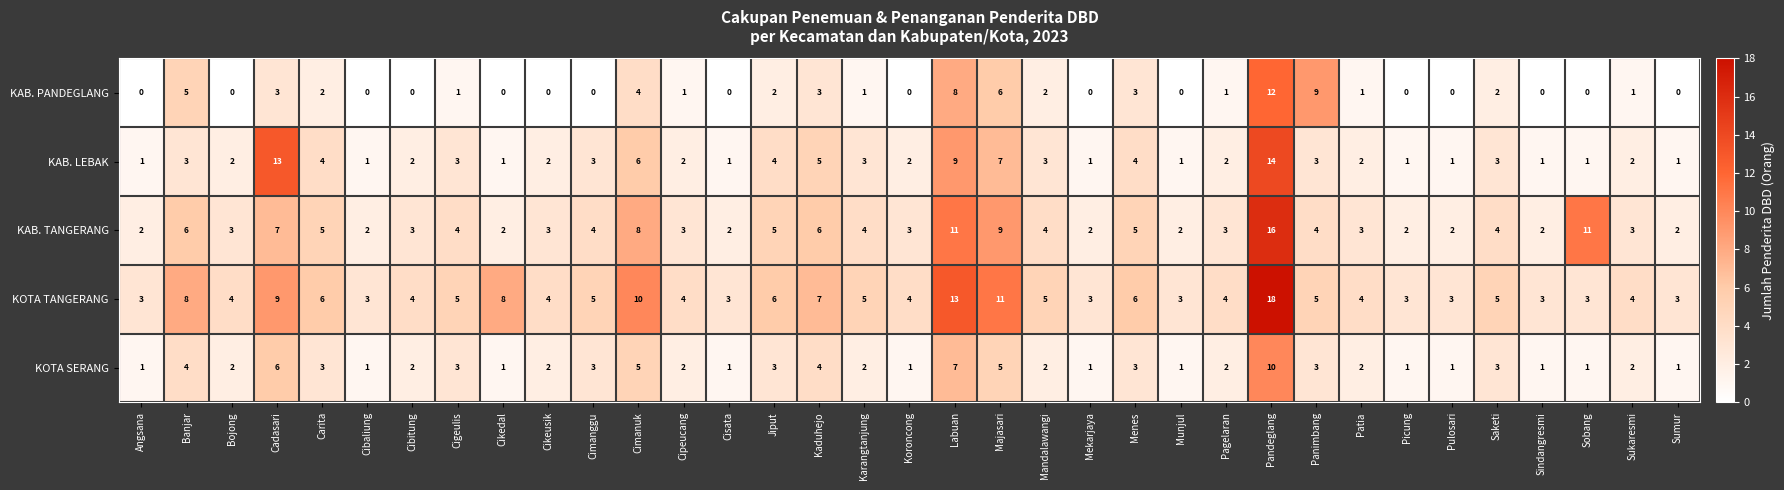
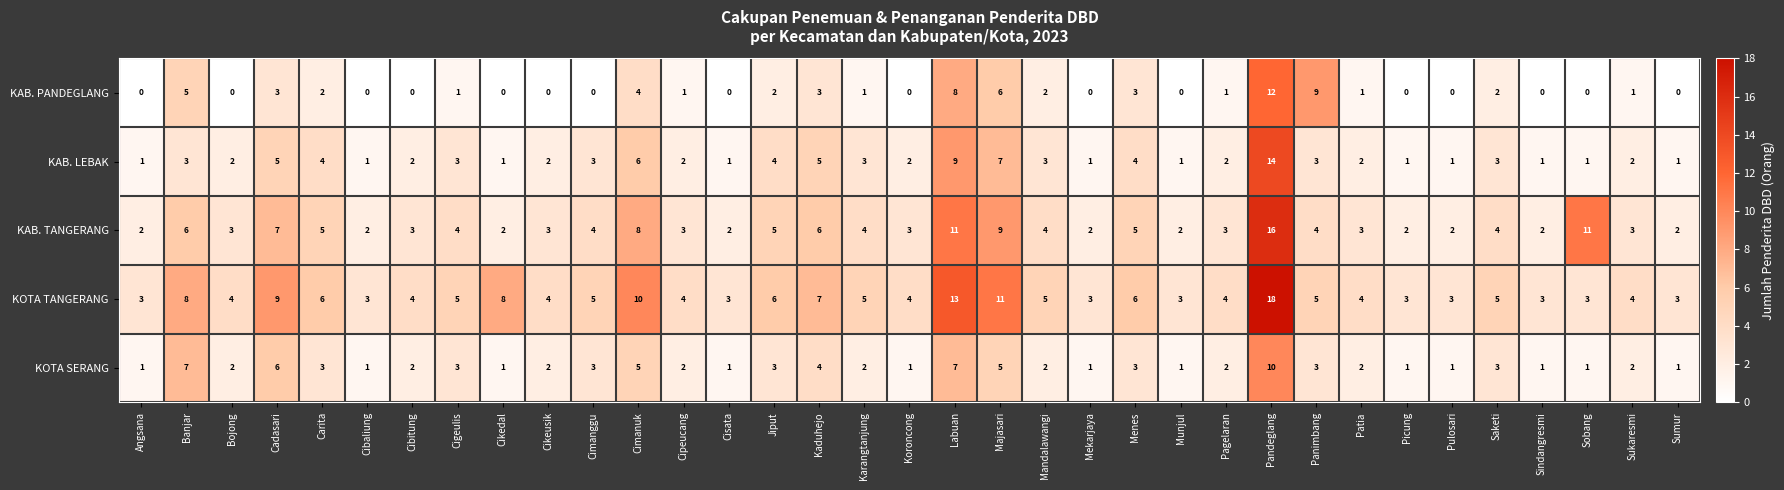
  {
    "KAB. PANDEGLANG": {
      "Angsana": 0,
      "Banjar": 5,
      "Bojong": 0,
      "Cadasari": 3,
      "Carita": 2,
      "Cibaliung": 0,
      "Cibitung": 0,
      "Cigeulis": 1,
      "Cikedal": 0,
      "Cikeusik": 0,
      "Cimanggu": 0,
      "Cimanuk": 4,
      "Cipeucang": 1,
      "Cisata": 0,
      "Jiput": 2,
      "Kaduhejo": 3,
      "Karangtanjung": 1,
      "Koroncong": 0,
      "Labuan": 8,
      "Majasari": 6,
      "Mandalawangi": 2,
      "Mekarjaya": 0,
      "Menes": 3,
      "Munjul": 0,
      "Pagelaran": 1,
      "Pandeglang": 12,
      "Panimbang": 9,
      "Patia": 1,
      "Picung": 0,
      "Pulosari": 0,
      "Saketi": 2,
      "Sindangresmi": 0,
      "Sobang": 0,
      "Sukaresmi": 1,
      "Sumur": 0
    },
    "KAB. LEBAK": {
      "Angsana": 1,
      "Banjar": 3,
      "Bojong": 2,
-     "Cadasari": 13,
+     "Cadasari": 5,
      "Carita": 4,
      "Cibaliung": 1,
      "Cibitung": 2,
      "Cigeulis": 3,
      "Cikedal": 1,
      "Cikeusik": 2,
      "Cimanggu": 3,
      "Cimanuk": 6,
      "Cipeucang": 2,
      "Cisata": 1,
      "Jiput": 4,
      "Kaduhejo": 5,
      "Karangtanjung": 3,
      "Koroncong": 2,
      "Labuan": 9,
      "Majasari": 7,
      "Mandalawangi": 3,
      "Mekarjaya": 1,
      "Menes": 4,
      "Munjul": 1,
      "Pagelaran": 2,
      "Pandeglang": 14,
      "Panimbang": 3,
      "Patia": 2,
      "Picung": 1,
      "Pulosari": 1,
      "Saketi": 3,
      "Sindangresmi": 1,
      "Sobang": 1,
      "Sukaresmi": 2,
      "Sumur": 1
    },
    "KAB. TANGERANG": {
      "Angsana": 2,
      "Banjar": 6,
      "Bojong": 3,
      "Cadasari": 7,
      "Carita": 5,
      "Cibaliung": 2,
      "Cibitung": 3,
      "Cigeulis": 4,
      "Cikedal": 2,
      "Cikeusik": 3,
      "Cimanggu": 4,
      "Cimanuk": 8,
      "Cipeucang": 3,
      "Cisata": 2,
      "Jiput": 5,
      "Kaduhejo": 6,
      "Karangtanjung": 4,
      "Koroncong": 3,
      "Labuan": 11,
      "Majasari": 9,
      "Mandalawangi": 4,
      "Mekarjaya": 2,
      "Menes": 5,
      "Munjul": 2,
      "Pagelaran": 3,
      "Pandeglang": 16,
      "Panimbang": 4,
      "Patia": 3,
      "Picung": 2,
      "Pulosari": 2,
      "Saketi": 4,
      "Sindangresmi": 2,
      "Sobang": 11,
      "Sukaresmi": 3,
      "Sumur": 2
    },
    "KOTA TANGERANG": {
      "Angsana": 3,
      "Banjar": 8,
      "Bojong": 4,
      "Cadasari": 9,
      "Carita": 6,
      "Cibaliung": 3,
      "Cibitung": 4,
      "Cigeulis": 5,
      "Cikedal": 8,
      "Cikeusik": 4,
      "Cimanggu": 5,
      "Cimanuk": 10,
      "Cipeucang": 4,
      "Cisata": 3,
      "Jiput": 6,
      "Kaduhejo": 7,
      "Karangtanjung": 5,
      "Koroncong": 4,
      "Labuan": 13,
      "Majasari": 11,
      "Mandalawangi": 5,
      "Mekarjaya": 3,
      "Menes": 6,
      "Munjul": 3,
      "Pagelaran": 4,
      "Pandeglang": 18,
      "Panimbang": 5,
      "Patia": 4,
      "Picung": 3,
      "Pulosari": 3,
      "Saketi": 5,
      "Sindangresmi": 3,
      "Sobang": 3,
      "Sukaresmi": 4,
      "Sumur": 3
    },
    "KOTA SERANG": {
      "Angsana": 1,
-     "Banjar": 4,
+     "Banjar": 7,
      "Bojong": 2,
      "Cadasari": 6,
      "Carita": 3,
      "Cibaliung": 1,
      "Cibitung": 2,
      "Cigeulis": 3,
      "Cikedal": 1,
      "Cikeusik": 2,
      "Cimanggu": 3,
      "Cimanuk": 5,
      "Cipeucang": 2,
      "Cisata": 1,
      "Jiput": 3,
      "Kaduhejo": 4,
      "Karangtanjung": 2,
      "Koroncong": 1,
      "Labuan": 7,
      "Majasari": 5,
      "Mandalawangi": 2,
      "Mekarjaya": 1,
      "Menes": 3,
      "Munjul": 1,
      "Pagelaran": 2,
      "Pandeglang": 10,
      "Panimbang": 3,
      "Patia": 2,
      "Picung": 1,
      "Pulosari": 1,
      "Saketi": 3,
      "Sindangresmi": 1,
      "Sobang": 1,
      "Sukaresmi": 2,
      "Sumur": 1
    }
  }
